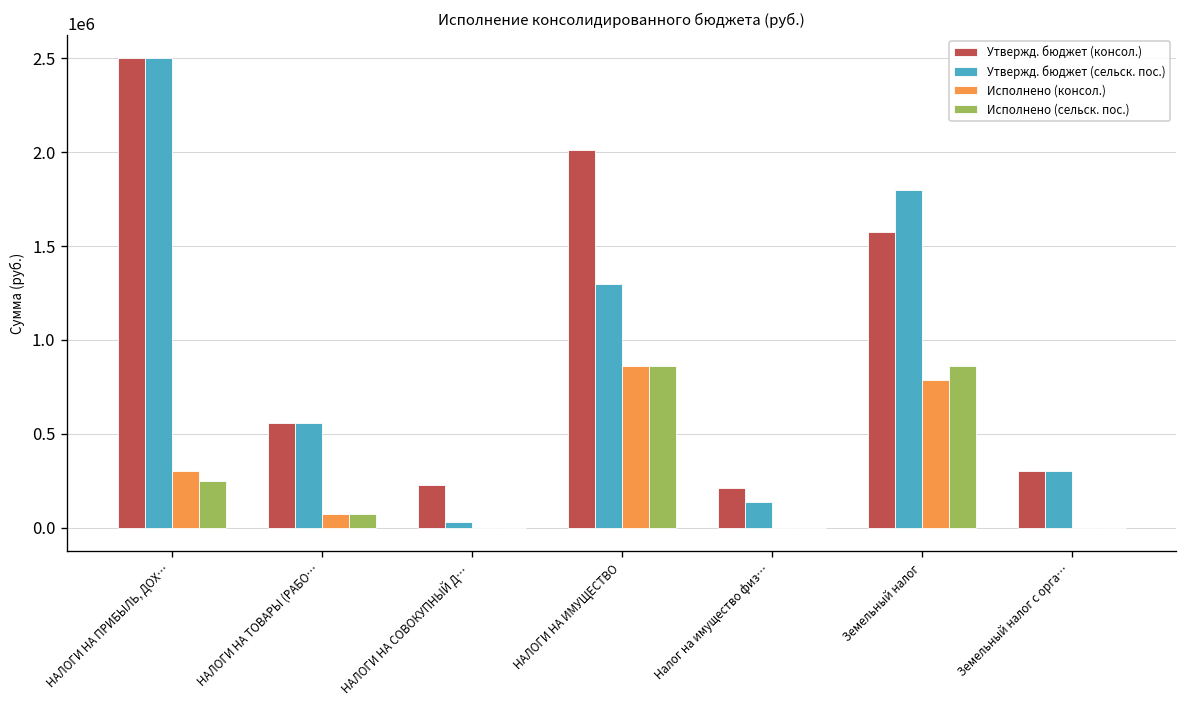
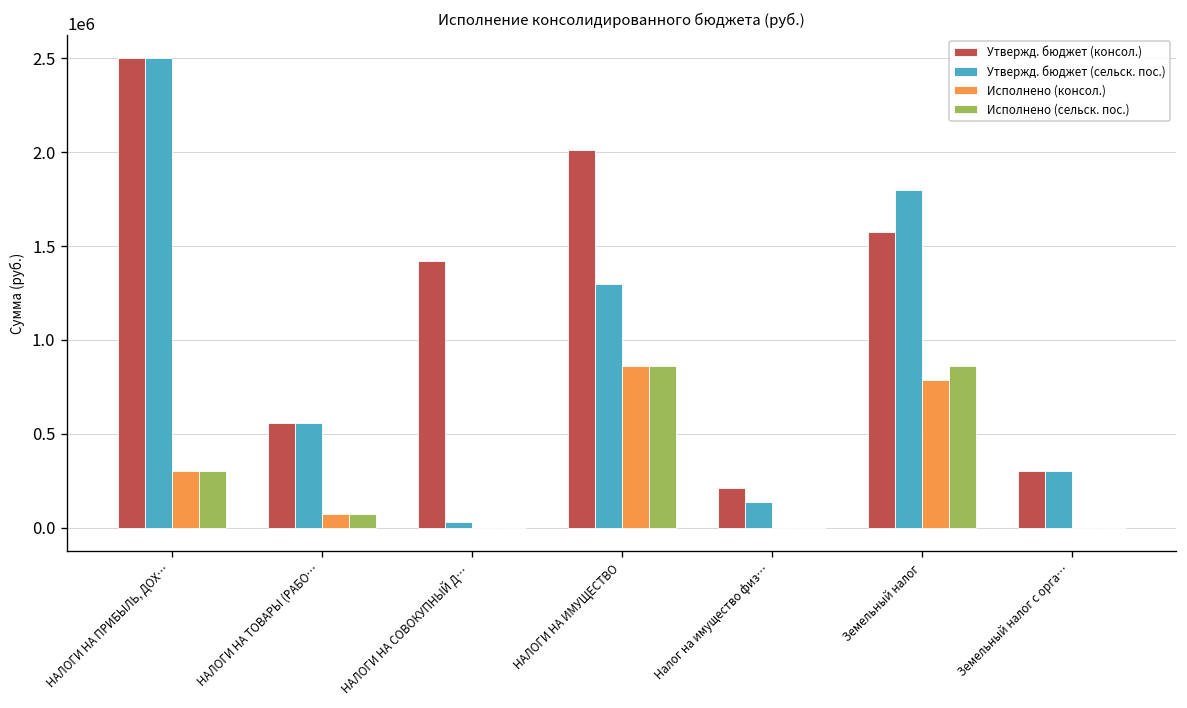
  {
    "Утвержд. бюджет (консол.)": {
      "НАЛОГИ НА ПРИБЫЛЬ, ДОХ…": 2500000,
      "НАЛОГИ НА ТОВАРЫ (РАБО…": 560000,
-     "НАЛОГИ НА СОВОКУПНЫЙ Д…": 230000,
+     "НАЛОГИ НА СОВОКУПНЫЙ Д…": 1420000,
      "НАЛОГИ НА ИМУЩЕСТВО": 2010000,
      "Налог на имущество физ…": 210000,
      "Земельный налог": 1570000,
      "Земельный налог с орга…": 300000
    },
    "Утвержд. бюджет (сельск. пос.)": {
      "НАЛОГИ НА ПРИБЫЛЬ, ДОХ…": 2500000,
      "НАЛОГИ НА ТОВАРЫ (РАБО…": 560000,
      "НАЛОГИ НА СОВОКУПНЫЙ Д…": 30000,
      "НАЛОГИ НА ИМУЩЕСТВО": 1300000,
      "Налог на имущество физ…": 140000,
      "Земельный налог": 1800000,
      "Земельный налог с орга…": 300000
    },
    "Исполнено (консол.)": {
      "НАЛОГИ НА ПРИБЫЛЬ, ДОХ…": 300000,
      "НАЛОГИ НА ТОВАРЫ (РАБО…": 70000,
      "НАЛОГИ НА СОВОКУПНЫЙ Д…": 0,
      "НАЛОГИ НА ИМУЩЕСТВО": 860000,
      "Земельный налог": 790000,
      "Земельный налог с орга…": 0
    },
    "Исполнено (сельск. пос.)": {
-     "НАЛОГИ НА ПРИБЫЛЬ, ДОХ…": 250000,
+     "НАЛОГИ НА ПРИБЫЛЬ, ДОХ…": 300000,
      "НАЛОГИ НА ТОВАРЫ (РАБО…": 70000,
      "НАЛОГИ НА СОВОКУПНЫЙ Д…": 0,
      "НАЛОГИ НА ИМУЩЕСТВО": 860000,
      "Земельный налог": 860000,
      "Земельный налог с орга…": 0
    }
  }
